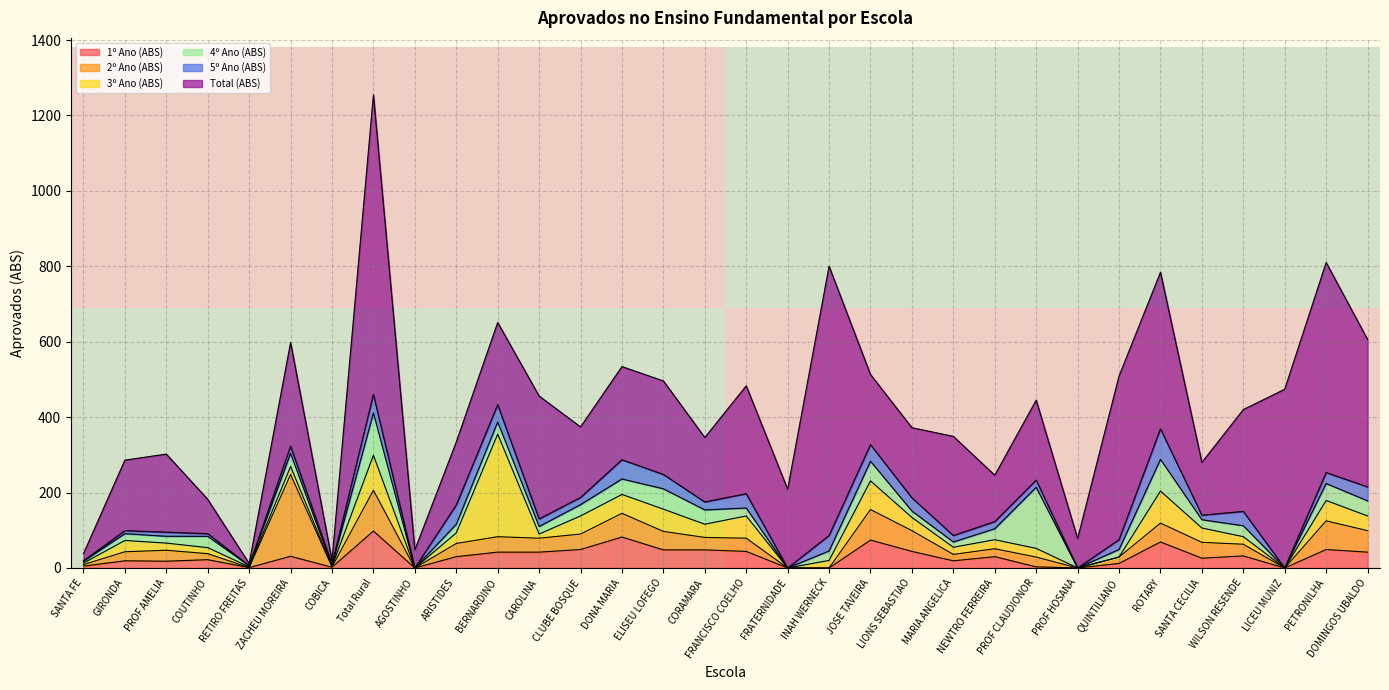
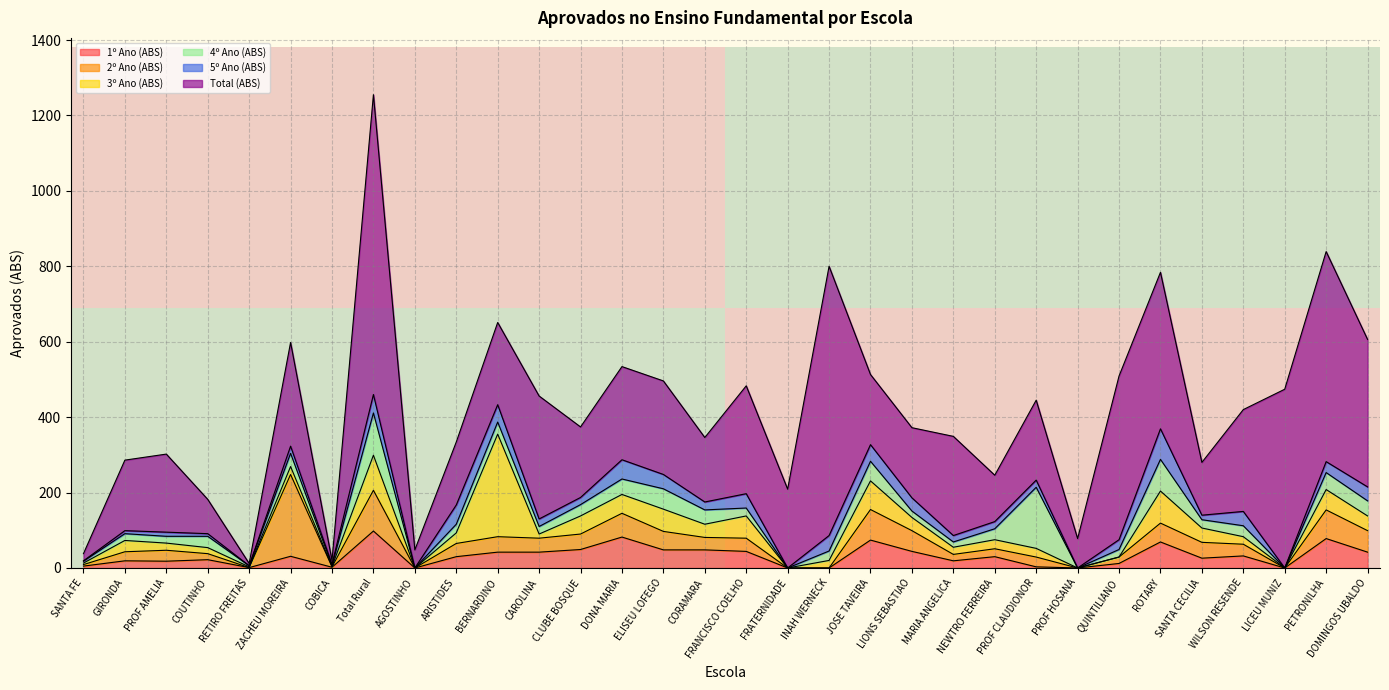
  {
    "1º Ano (ABS)": {
      "GIRONDA": 20,
      "PROF AMELIA": 20,
      "COUTINHO": 20,
      "ZACHEU MOREIRA": 30,
      "Total Rural": 100,
      "ARISTIDES": 30,
      "BERNARDINO": 40,
      "CAROLINA": 40,
      "CLUBE BOSQUE": 50,
      "DONA MARIA": 80,
      "ELISEU LOFEGO": 50,
      "CORAMARA": 50,
      "FRANCISCO COELHO": 40,
      "JOSE TAVEIRA": 70,
      "LIONS SEBASTIAO": 40,
      "MARIA ANGELICA": 20,
      "NEWTRO FERREIRA": 30,
      "PROF CLAUDIONOR": 0,
      "QUINTILIANO": 10,
      "ROTARY": 70,
      "SANTA CECILIA": 30,
      "WILSON RESENDE": 30,
-     "PETRONILHA": 50,
+     "PETRONILHA": 80,
      "DOMINGOS UBALDO": 40
    },
    "2º Ano (ABS)": {
      "GIRONDA": 20,
      "PROF AMELIA": 30,
      "COUTINHO": 20,
      "ZACHEU MOREIRA": 220,
      "Total Rural": 110,
      "ARISTIDES": 40,
      "BERNARDINO": 40,
      "CAROLINA": 40,
      "CLUBE BOSQUE": 40,
      "DONA MARIA": 60,
      "ELISEU LOFEGO": 50,
      "CORAMARA": 30,
      "FRANCISCO COELHO": 40,
      "JOSE TAVEIRA": 80,
      "LIONS SEBASTIAO": 60,
      "MARIA ANGELICA": 20,
      "NEWTRO FERREIRA": 20,
      "PROF CLAUDIONOR": 30,
      "ROTARY": 50,
      "SANTA CECILIA": 40,
      "WILSON RESENDE": 30,
      "PETRONILHA": 80,
      "DOMINGOS UBALDO": 60
    },
    "3º Ano (ABS)": {
      "GIRONDA": 30,
      "PROF AMELIA": 20,
      "COUTINHO": 20,
      "ZACHEU MOREIRA": 20,
      "Total Rural": 90,
      "ARISTIDES": 30,
      "BERNARDINO": 270,
      "CAROLINA": 10,
      "CLUBE BOSQUE": 50,
      "DONA MARIA": 50,
      "ELISEU LOFEGO": 60,
      "CORAMARA": 40,
      "FRANCISCO COELHO": 60,
      "INAH WERNECK": 20,
      "JOSE TAVEIRA": 80,
      "LIONS SEBASTIAO": 40,
      "MARIA ANGELICA": 20,
      "NEWTRO FERREIRA": 20,
      "PROF CLAUDIONOR": 20,
      "ROTARY": 90,
      "SANTA CECILIA": 40,
      "WILSON RESENDE": 20,
      "PETRONILHA": 50,
      "DOMINGOS UBALDO": 40
    },
    "4º Ano (ABS)": {
      "GIRONDA": 20,
      "PROF AMELIA": 20,
      "COUTINHO": 30,
      "ZACHEU MOREIRA": 40,
      "Total Rural": 110,
      "ARISTIDES": 20,
      "BERNARDINO": 30,
      "CAROLINA": 20,
      "CLUBE BOSQUE": 30,
      "DONA MARIA": 40,
      "ELISEU LOFEGO": 50,
      "CORAMARA": 40,
      "FRANCISCO COELHO": 20,
      "INAH WERNECK": 30,
      "JOSE TAVEIRA": 50,
      "LIONS SEBASTIAO": 20,
      "MARIA ANGELICA": 10,
      "NEWTRO FERREIRA": 30,
      "PROF CLAUDIONOR": 160,
      "QUINTILIANO": 20,
      "ROTARY": 80,
      "SANTA CECILIA": 20,
      "WILSON RESENDE": 30,
      "PETRONILHA": 50,
      "DOMINGOS UBALDO": 40
    },
    "5º Ano (ABS)": {
      "GIRONDA": 10,
      "PROF AMELIA": 10,
      "COUTINHO": 10,
      "ZACHEU MOREIRA": 20,
      "Total Rural": 50,
      "ARISTIDES": 50,
      "BERNARDINO": 50,
      "CAROLINA": 20,
      "CLUBE BOSQUE": 20,
      "DONA MARIA": 50,
      "ELISEU LOFEGO": 40,
      "CORAMARA": 20,
      "FRANCISCO COELHO": 40,
      "INAH WERNECK": 40,
      "JOSE TAVEIRA": 40,
      "LIONS SEBASTIAO": 40,
      "MARIA ANGELICA": 20,
      "NEWTRO FERREIRA": 20,
      "PROF CLAUDIONOR": 20,
      "QUINTILIANO": 30,
      "ROTARY": 80,
      "SANTA CECILIA": 10,
      "WILSON RESENDE": 40,
      "PETRONILHA": 30,
      "DOMINGOS UBALDO": 40
    },
    "Total (ABS)": {
      "SANTA FE": 20,
      "GIRONDA": 190,
      "PROF AMELIA": 210,
      "COUTINHO": 90,
      "ZACHEU MOREIRA": 280,
      "COBICA": 10,
      "Total Rural": 800,
      "AGOSTINHO": 50,
      "ARISTIDES": 170,
      "BERNARDINO": 220,
      "CAROLINA": 330,
      "CLUBE BOSQUE": 190,
      "DONA MARIA": 250,
      "ELISEU LOFEGO": 250,
      "CORAMARA": 170,
      "FRANCISCO COELHO": 290,
      "FRATERNIDADE": 210,
      "INAH WERNECK": 710,
      "JOSE TAVEIRA": 190,
      "LIONS SEBASTIAO": 190,
      "MARIA ANGELICA": 260,
      "NEWTRO FERREIRA": 120,
      "PROF CLAUDIONOR": 210,
      "PROF HOSANA": 80,
      "QUINTILIANO": 430,
      "ROTARY": 420,
      "SANTA CECILIA": 140,
      "WILSON RESENDE": 270,
      "LICEU MUNIZ": 470,
      "PETRONILHA": 560,
      "DOMINGOS UBALDO": 390
    }
  }
